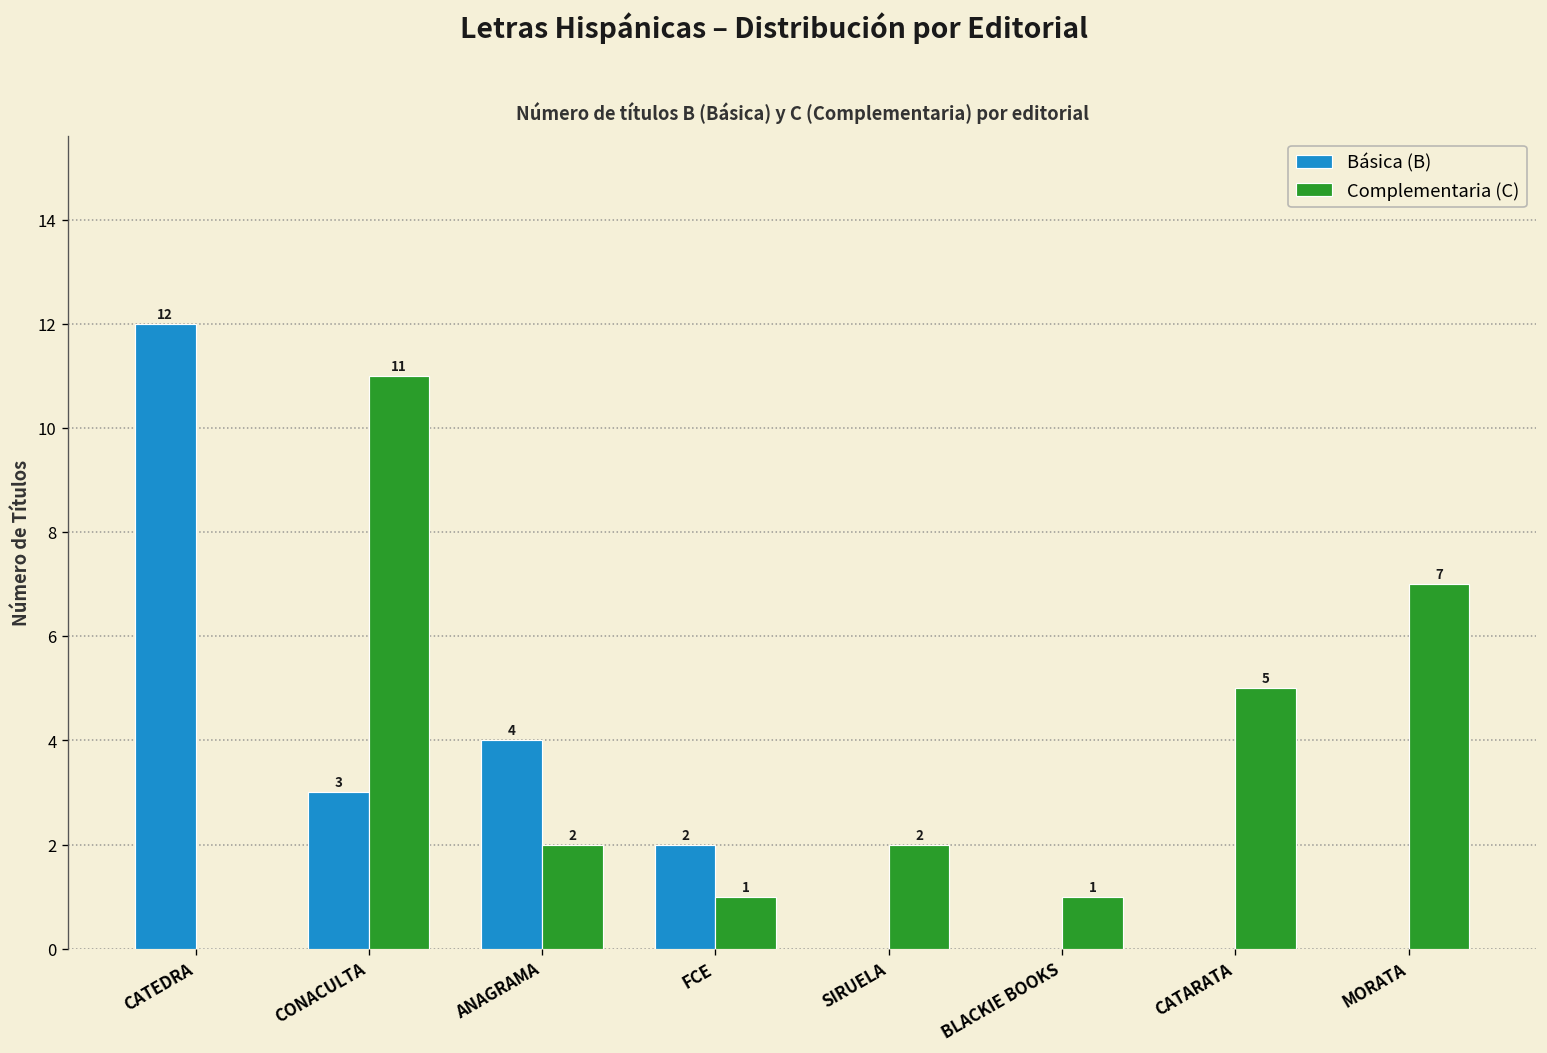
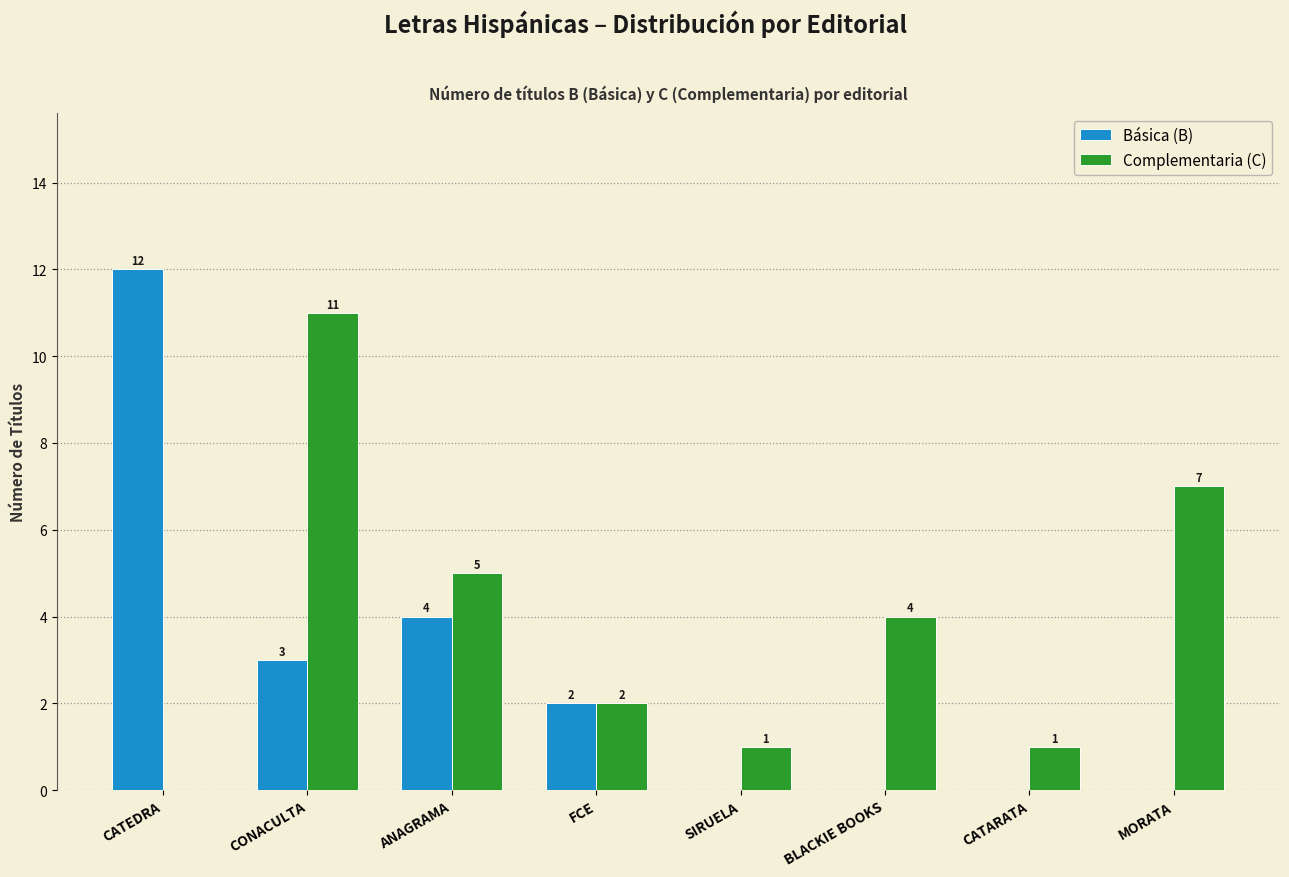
  {
    "Básica (B)": {
      "CATEDRA": 12,
      "CONACULTA": 3,
      "ANAGRAMA": 4,
      "FCE": 2
    },
    "Complementaria (C)": {
      "CONACULTA": 11,
-     "ANAGRAMA": 2,
-     "FCE": 1,
-     "SIRUELA": 2,
-     "BLACKIE BOOKS": 1,
-     "CATARATA": 5,
+     "ANAGRAMA": 5,
+     "FCE": 2,
+     "SIRUELA": 1,
+     "BLACKIE BOOKS": 4,
+     "CATARATA": 1,
      "MORATA": 7
    }
  }
